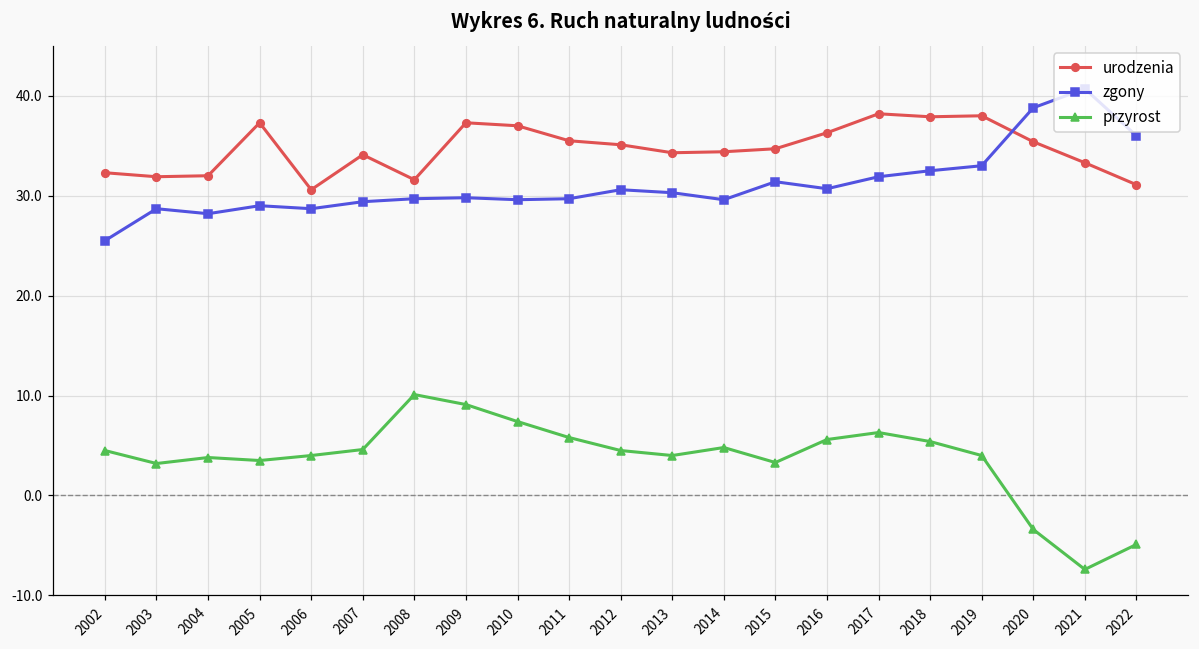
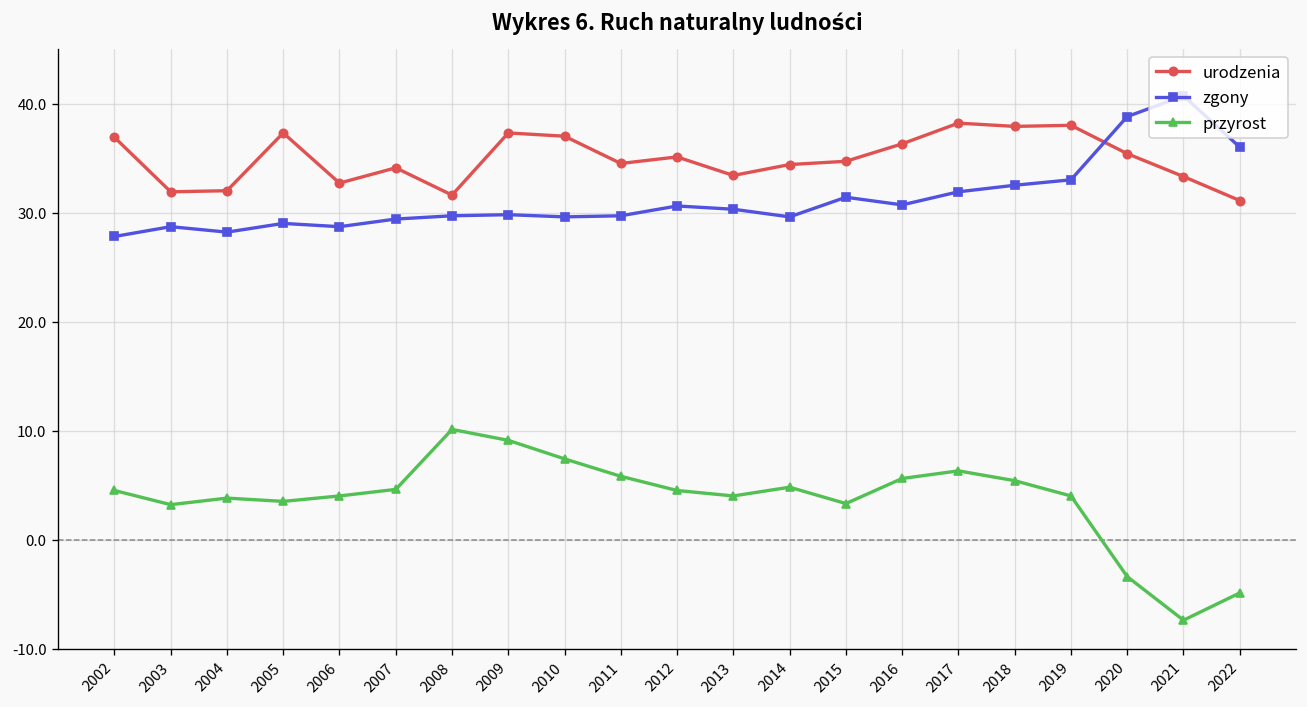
  {
    "urodzenia": {
-     "2002": 32,
+     "2002": 37,
      "2003": 32,
      "2004": 32,
      "2005": 37,
-     "2006": 31,
+     "2006": 33,
      "2007": 34,
      "2008": 32,
      "2009": 37,
      "2010": 37,
-     "2011": 36,
+     "2011": 35,
      "2012": 35,
-     "2013": 34,
+     "2013": 33,
      "2014": 34,
      "2015": 35,
      "2016": 36,
      "2017": 38,
      "2018": 38,
      "2019": 38,
      "2020": 35,
      "2021": 33,
      "2022": 31
    },
    "zgony": {
-     "2002": 26,
+     "2002": 28,
      "2003": 29,
      "2004": 28,
      "2005": 29,
      "2006": 29,
      "2007": 29,
      "2008": 30,
      "2009": 30,
      "2010": 30,
      "2011": 30,
      "2012": 31,
      "2013": 30,
      "2014": 30,
      "2015": 31,
      "2016": 31,
      "2017": 32,
      "2018": 33,
      "2019": 33,
      "2020": 39,
      "2022": 36
    },
    "przyrost": {
      "2002": 5,
      "2003": 3,
      "2004": 4,
      "2005": 4,
      "2006": 4,
      "2007": 5,
      "2008": 10,
      "2009": 9,
      "2010": 7,
      "2011": 6,
      "2012": 5,
      "2013": 4,
      "2014": 5,
      "2015": 3,
      "2016": 6,
      "2017": 6,
      "2018": 5,
      "2019": 4,
      "2020": -3,
      "2021": -7,
      "2022": -5
    }
  }
